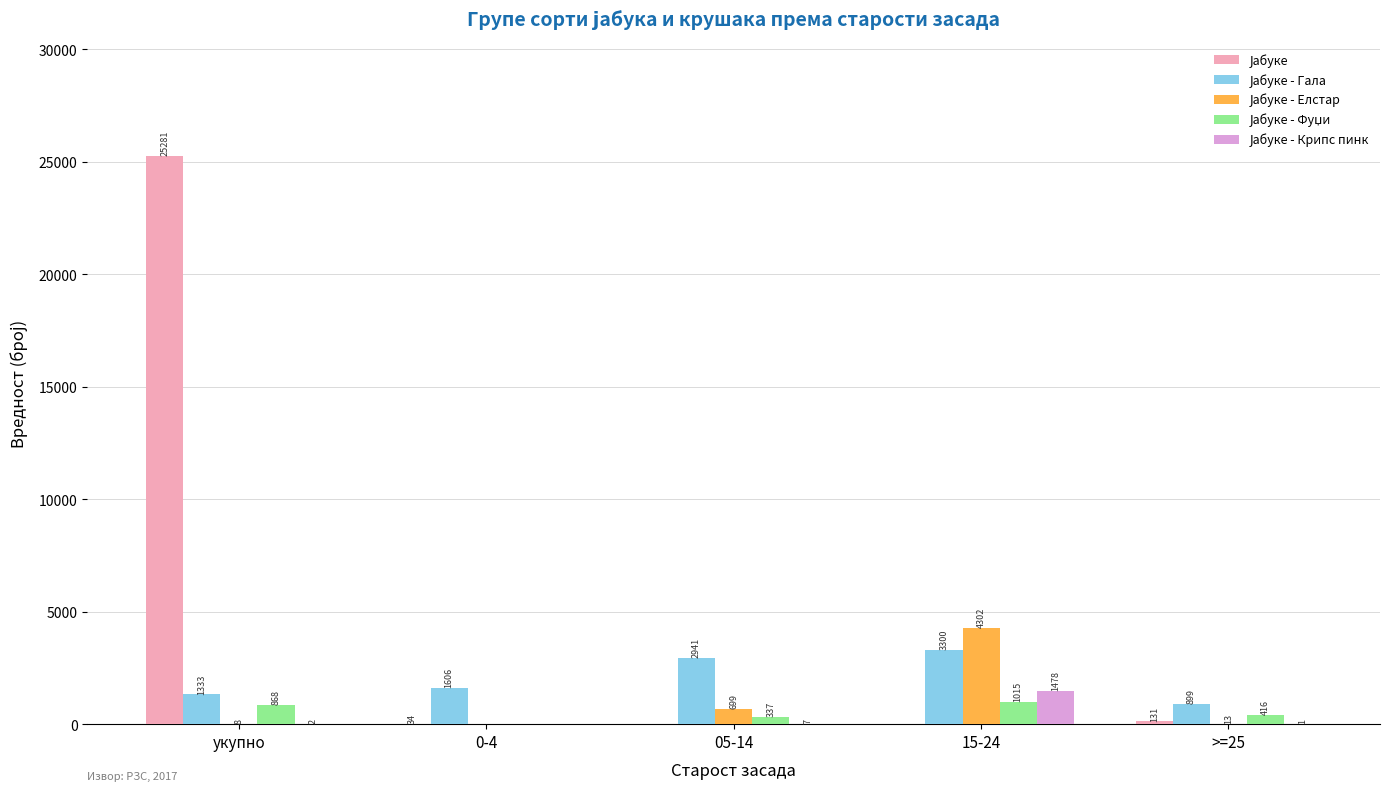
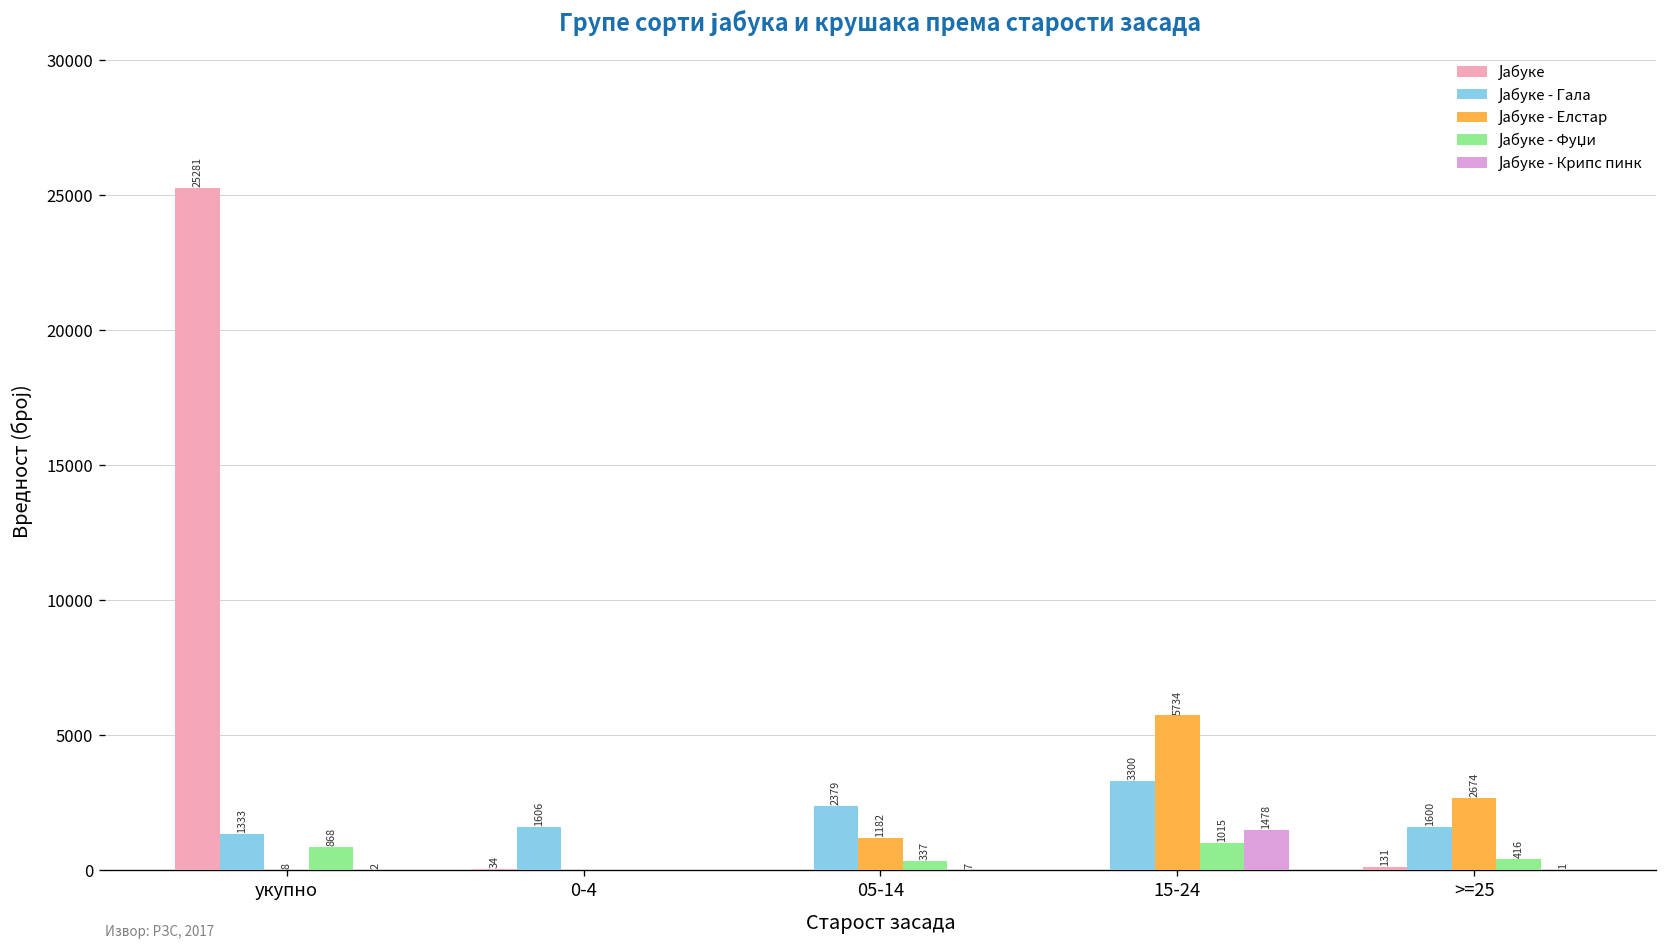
  {
    "Јабуке - Гала": {
      "укупно": 1333,
      "0-4": 1606,
-     "05-14": 2941,
+     "05-14": 2379,
      "15-24": 3300,
-     ">=25": 899
+     ">=25": 1600
    },
    "Јабуке - Елстар": {
      "укупно": 8,
-     "05-14": 699,
-     "15-24": 4302,
-     ">=25": 13
+     "05-14": 1182,
+     "15-24": 5734,
+     ">=25": 2674
    },
    "Јабуке - Фуџи": {
      "укупно": 868,
      "05-14": 337,
      "15-24": 1015,
      ">=25": 416
    }
  }
